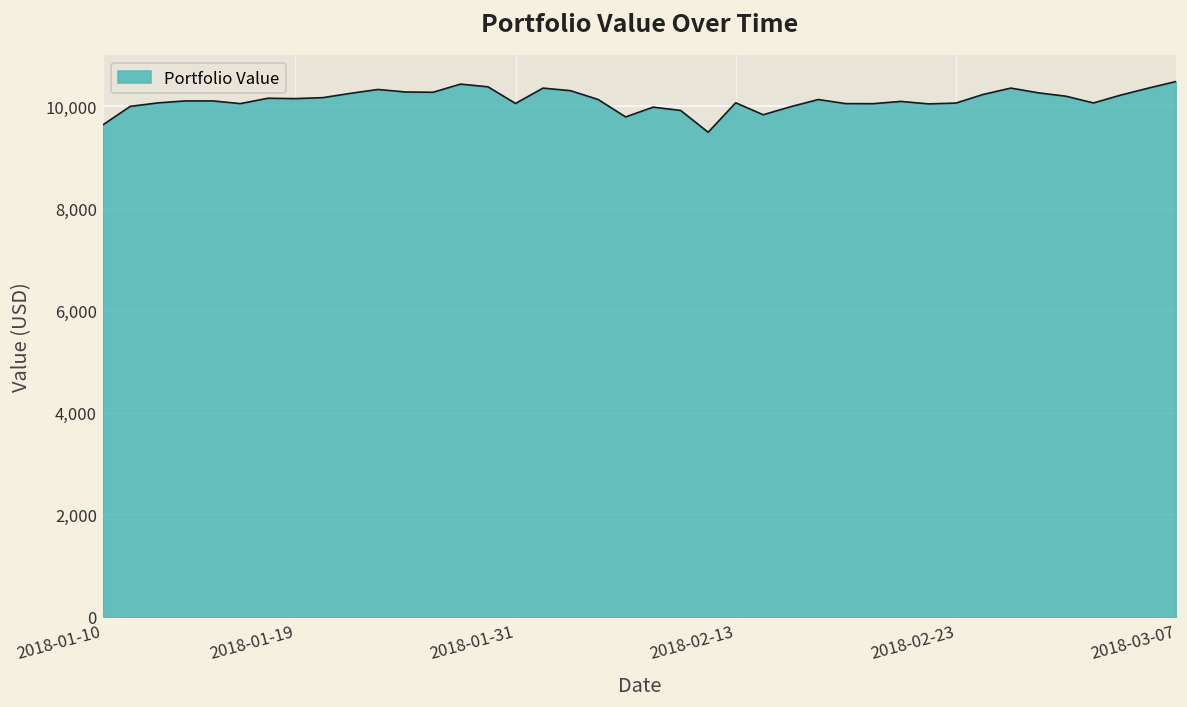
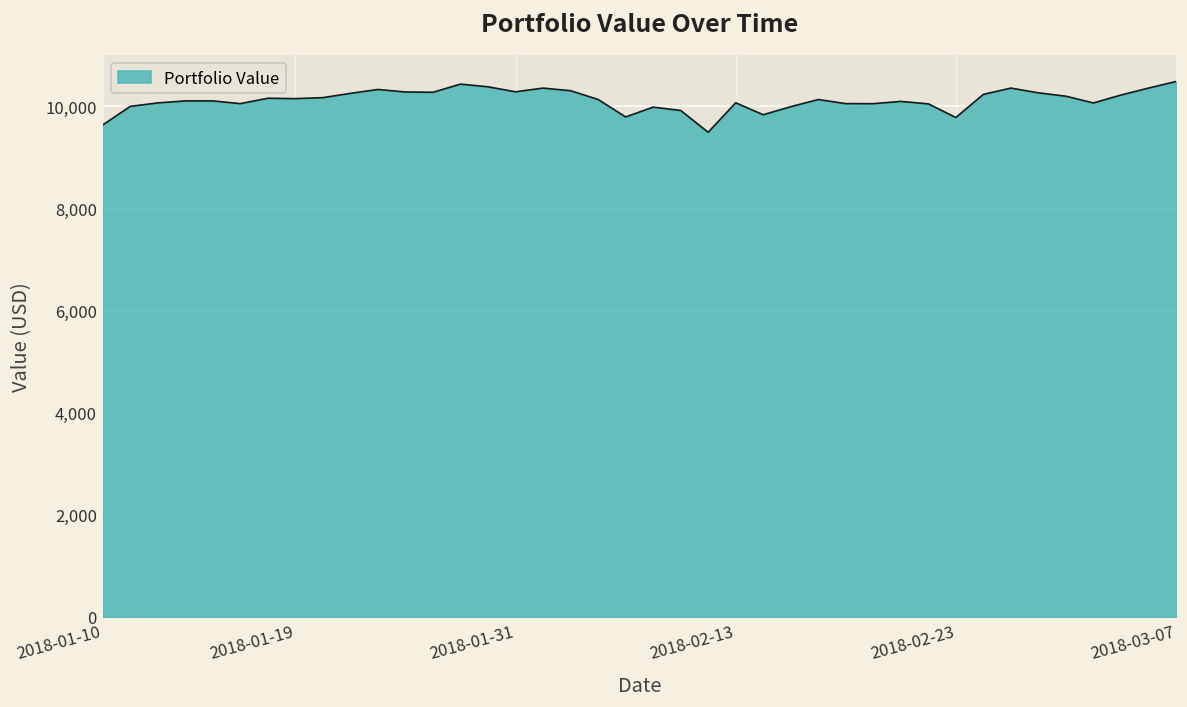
  {
    "2018-01-10": "9,600",
    "2018-01-19": "10,200",
-   "2018-01-31": "10,100",
+   "2018-01-31": "10,300",
    "2018-02-13": "10,100",
-   "2018-02-23": "10,100",
+   "2018-02-23": "9,800",
    "2018-03-07": "10,500"
  }
